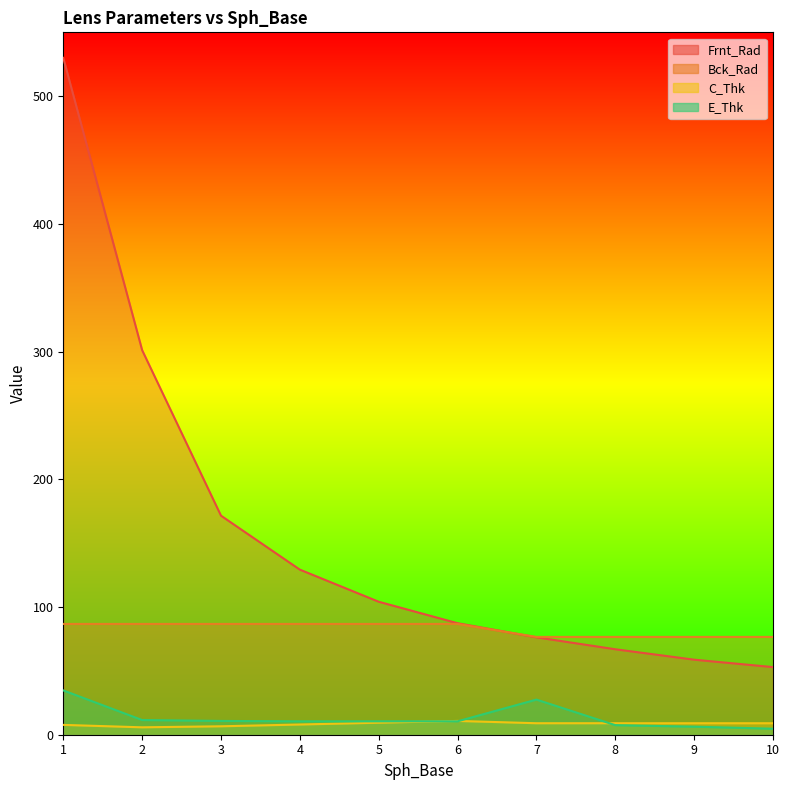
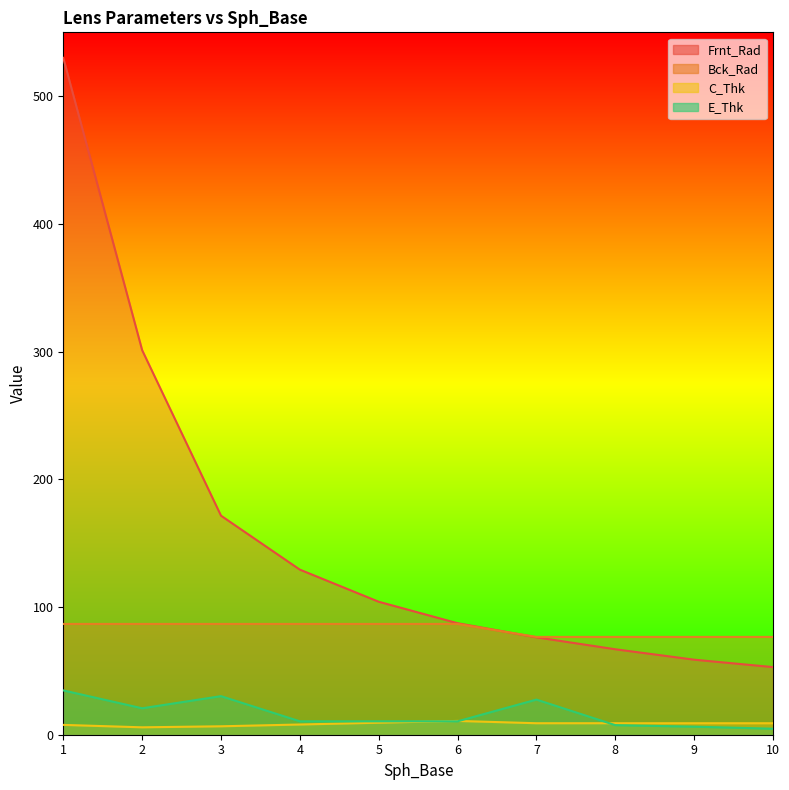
  {
    "E_Thk": {
      "1": 35,
-     "2": 12,
-     "3": 11,
+     "2": 21,
+     "3": 30,
      "4": 11,
      "7": 28,
      "9": 6,
      "10": 5
    }
  }
